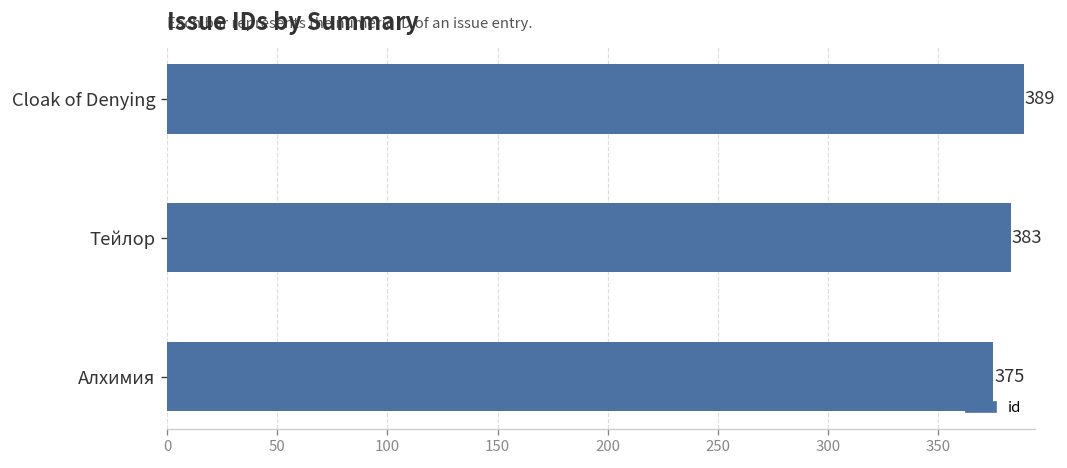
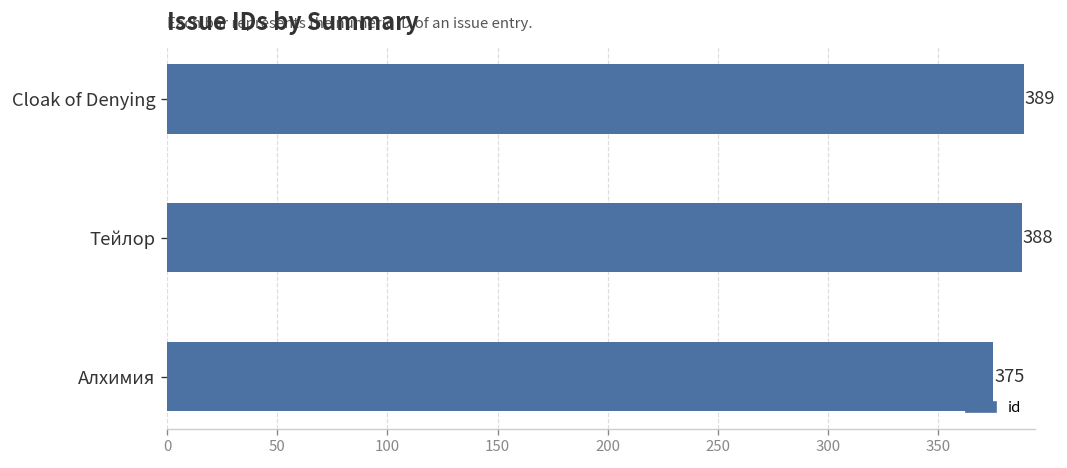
  {
    "Cloak of Denying": 389,
-   "Тейлор": 383,
+   "Тейлор": 388,
    "Алхимия": 375
  }
